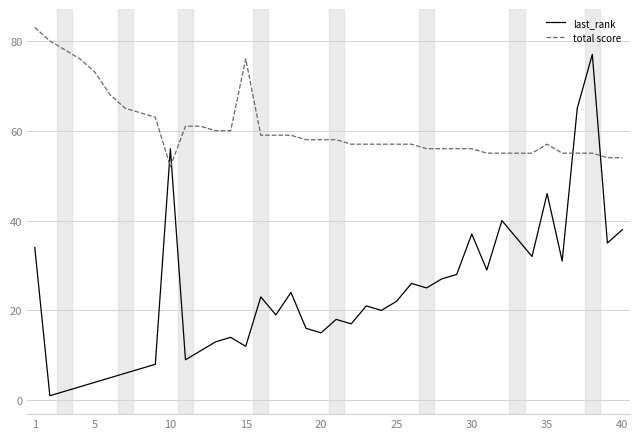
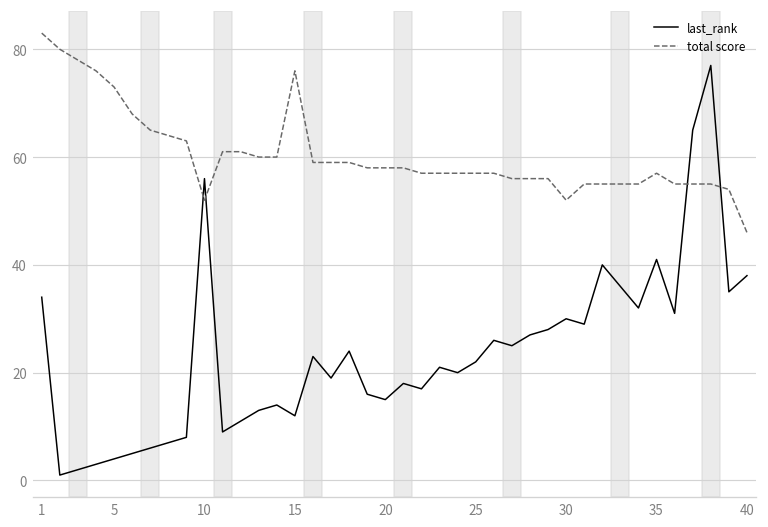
  {
    "last_rank": {
      "1": 34,
      "5": 4,
      "10": 56,
      "15": 12,
      "20": 15,
      "25": 22,
-     "30": 37,
-     "35": 46,
+     "30": 30,
+     "35": 41,
      "40": 38
    },
    "total score": {
      "1": 83,
      "5": 73,
      "10": 52,
      "15": 76,
      "20": 58,
      "25": 57,
-     "30": 56,
+     "30": 52,
      "35": 57,
-     "40": 54
+     "40": 46
    }
  }
